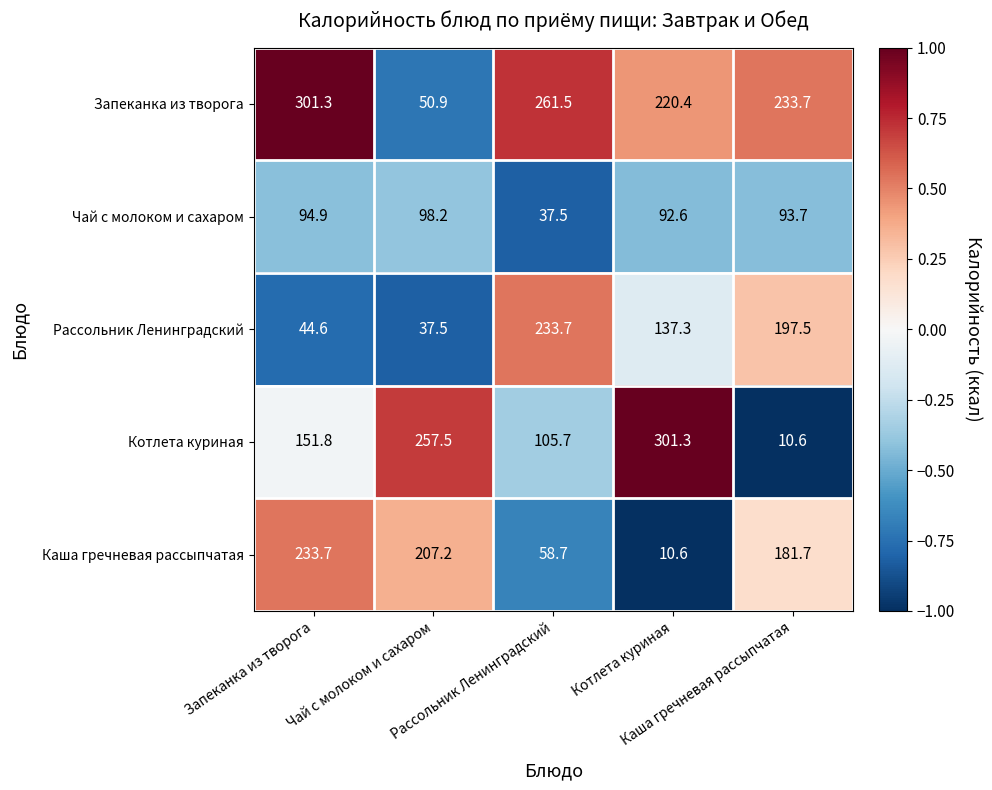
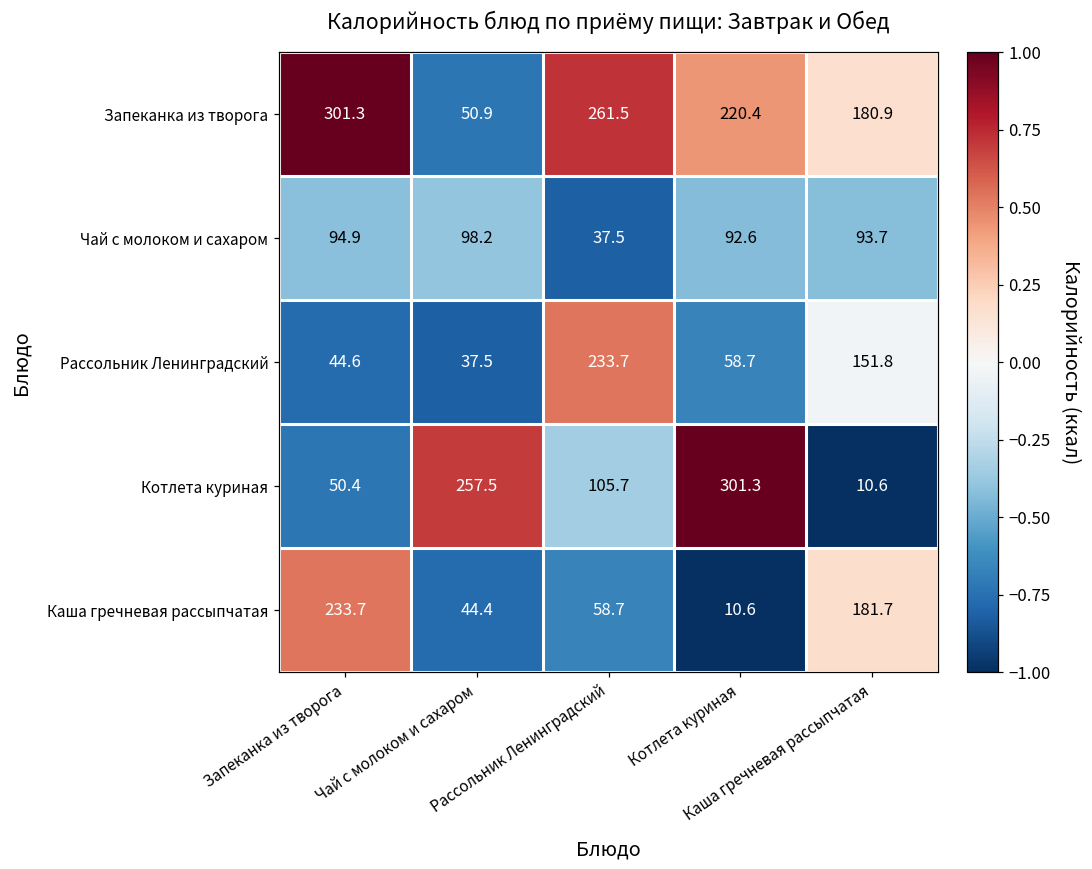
  {
    "Запеканка из творога": {
      "Запеканка из творога": 301.3,
      "Чай с молоком и сахаром": 50.9,
      "Рассольник Ленинградский": 261.5,
      "Котлета куриная": 220.4,
-     "Каша гречневая рассыпчатая": 233.7
+     "Каша гречневая рассыпчатая": 180.9
    },
    "Чай с молоком и сахаром": {
      "Запеканка из творога": 94.9,
      "Чай с молоком и сахаром": 98.2,
      "Рассольник Ленинградский": 37.5,
      "Котлета куриная": 92.6,
      "Каша гречневая рассыпчатая": 93.7
    },
    "Рассольник Ленинградский": {
      "Запеканка из творога": 44.6,
      "Чай с молоком и сахаром": 37.5,
      "Рассольник Ленинградский": 233.7,
-     "Котлета куриная": 137.3,
-     "Каша гречневая рассыпчатая": 197.5
+     "Котлета куриная": 58.7,
+     "Каша гречневая рассыпчатая": 151.8
    },
    "Котлета куриная": {
-     "Запеканка из творога": 151.8,
+     "Запеканка из творога": 50.4,
      "Чай с молоком и сахаром": 257.5,
      "Рассольник Ленинградский": 105.7,
      "Котлета куриная": 301.3,
      "Каша гречневая рассыпчатая": 10.6
    },
    "Каша гречневая рассыпчатая": {
      "Запеканка из творога": 233.7,
-     "Чай с молоком и сахаром": 207.2,
+     "Чай с молоком и сахаром": 44.4,
      "Рассольник Ленинградский": 58.7,
      "Котлета куриная": 10.6,
      "Каша гречневая рассыпчатая": 181.7
    }
  }
